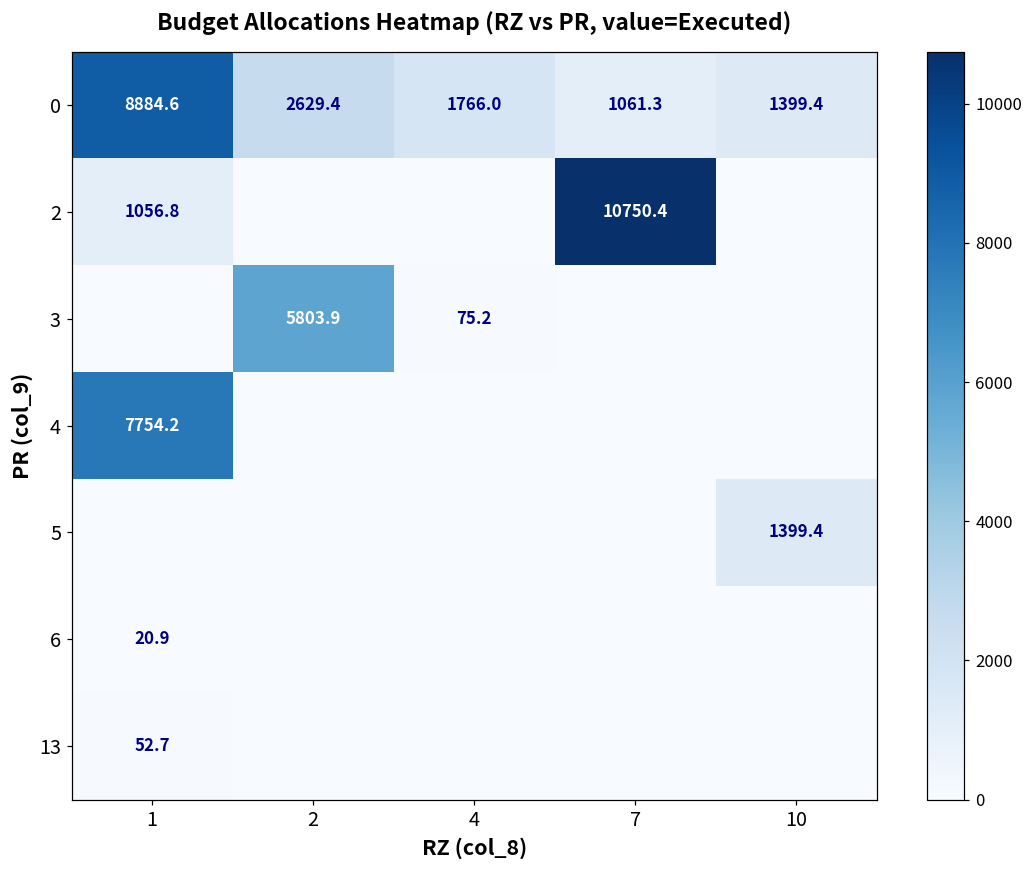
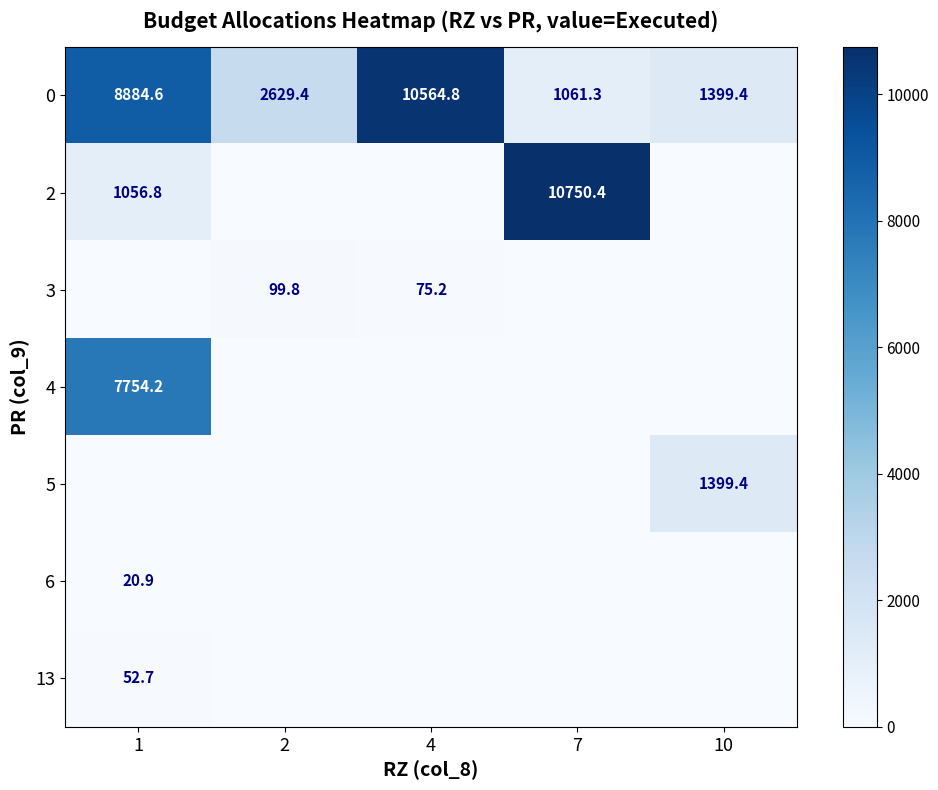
  {
    "0": {
      "1": 8884.6,
      "2": 2629.4,
-     "4": 1766.0,
+     "4": 10564.8,
      "7": 1061.3,
      "10": 1399.4
    },
    "2": {
      "1": 1056.8,
      "7": 10750.4
    },
    "3": {
-     "2": 5803.9,
+     "2": 99.8,
      "4": 75.2
    },
    "4": {
      "1": 7754.2
    },
    "5": {
      "10": 1399.4
    },
    "6": {
      "1": 20.9
    },
    "13": {
      "1": 52.7
    }
  }
